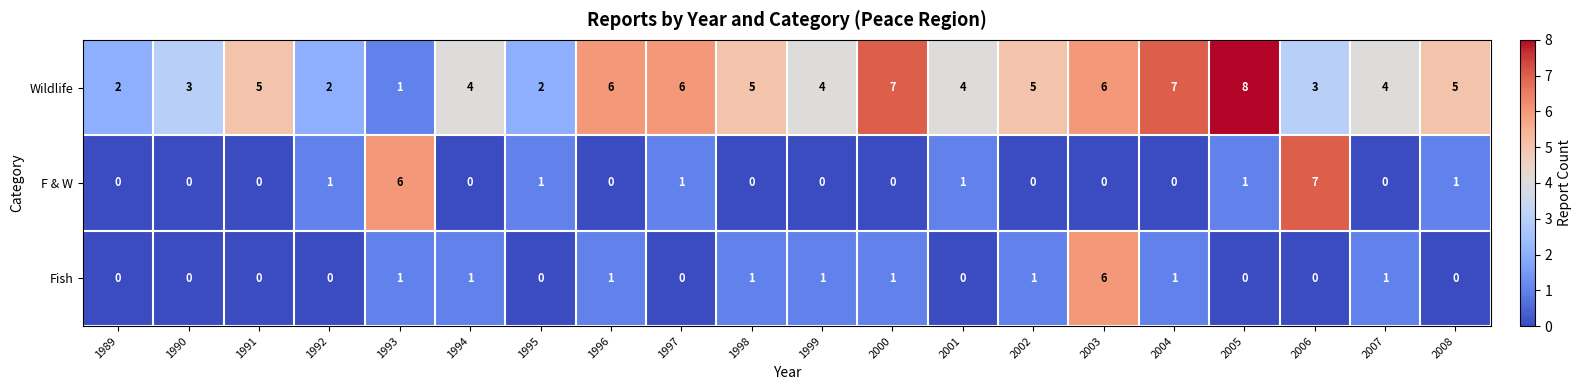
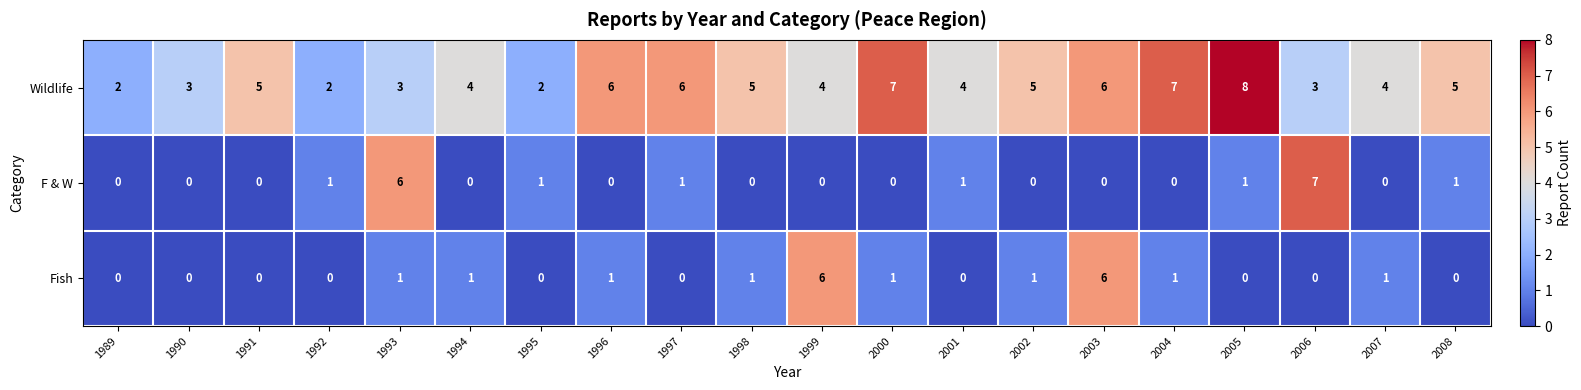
  {
    "Wildlife": {
      "1989": 2,
      "1990": 3,
      "1991": 5,
      "1992": 2,
-     "1993": 1,
+     "1993": 3,
      "1994": 4,
      "1995": 2,
      "1996": 6,
      "1997": 6,
      "1998": 5,
      "1999": 4,
      "2000": 7,
      "2001": 4,
      "2002": 5,
      "2003": 6,
      "2004": 7,
      "2005": 8,
      "2006": 3,
      "2007": 4,
      "2008": 5
    },
    "F & W": {
      "1989": 0,
      "1990": 0,
      "1991": 0,
      "1992": 1,
      "1993": 6,
      "1994": 0,
      "1995": 1,
      "1996": 0,
      "1997": 1,
      "1998": 0,
      "1999": 0,
      "2000": 0,
      "2001": 1,
      "2002": 0,
      "2003": 0,
      "2004": 0,
      "2005": 1,
      "2006": 7,
      "2007": 0,
      "2008": 1
    },
    "Fish": {
      "1989": 0,
      "1990": 0,
      "1991": 0,
      "1992": 0,
      "1993": 1,
      "1994": 1,
      "1995": 0,
      "1996": 1,
      "1997": 0,
      "1998": 1,
-     "1999": 1,
+     "1999": 6,
      "2000": 1,
      "2001": 0,
      "2002": 1,
      "2003": 6,
      "2004": 1,
      "2005": 0,
      "2006": 0,
      "2007": 1,
      "2008": 0
    }
  }
